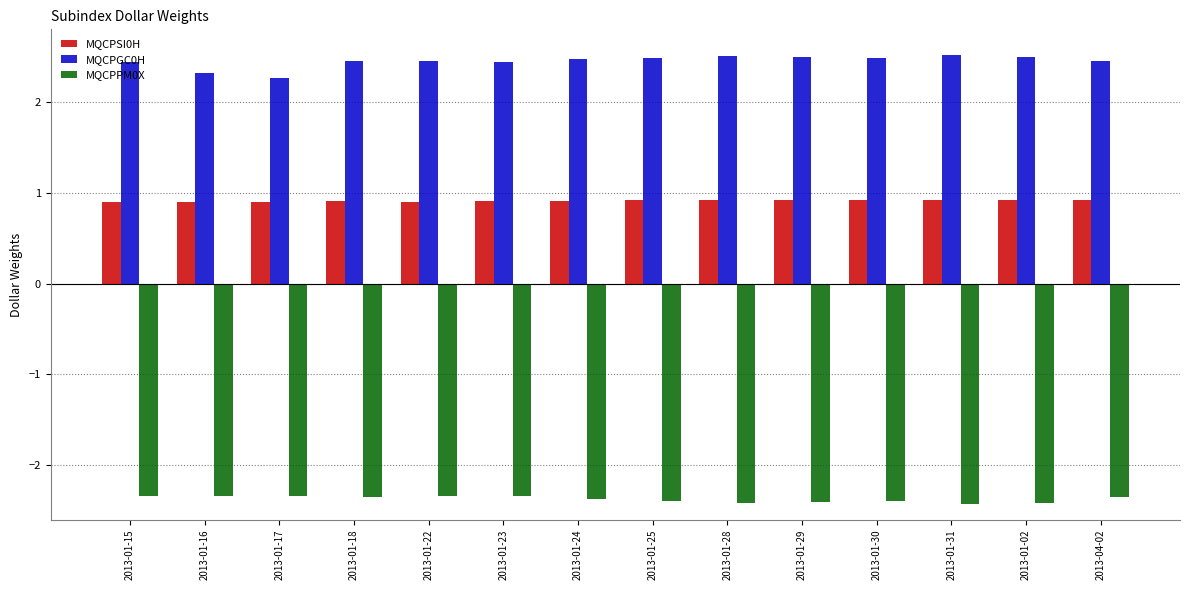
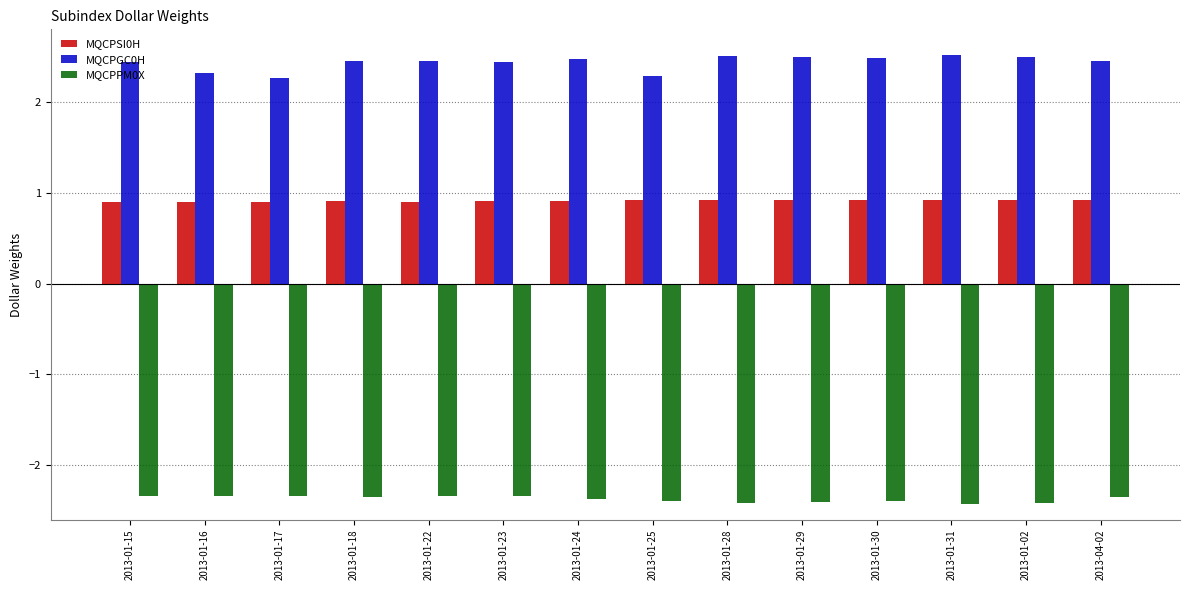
  {
    "MQCPSI0H": {
      "2013-01-15": 0.9,
      "2013-01-16": 0.9,
      "2013-01-17": 0.9,
      "2013-01-18": 0.9,
      "2013-01-22": 0.9,
      "2013-01-23": 0.9,
      "2013-01-24": 0.9,
      "2013-01-25": 0.9,
      "2013-01-28": 0.9,
      "2013-01-29": 0.9,
      "2013-01-30": 0.9,
      "2013-01-31": 0.9,
      "2013-01-02": 0.9,
      "2013-04-02": 0.9
    },
    "MQCPGC0H": {
      "2013-01-15": 2.4,
      "2013-01-16": 2.3,
      "2013-01-17": 2.3,
      "2013-01-18": 2.5,
      "2013-01-22": 2.4,
      "2013-01-23": 2.4,
      "2013-01-24": 2.5,
-     "2013-01-25": 2.5,
+     "2013-01-25": 2.3,
      "2013-01-28": 2.5,
      "2013-01-29": 2.5,
      "2013-01-30": 2.5,
      "2013-01-31": 2.5,
      "2013-01-02": 2.5,
      "2013-04-02": 2.5
    },
    "MQCPPM0X": {
      "2013-01-15": -2.3,
      "2013-01-16": -2.3,
      "2013-01-17": -2.3,
      "2013-01-18": -2.3,
      "2013-01-22": -2.3,
      "2013-01-23": -2.3,
      "2013-01-24": -2.4,
      "2013-01-25": -2.4,
      "2013-01-28": -2.4,
      "2013-01-29": -2.4,
      "2013-01-30": -2.4,
      "2013-01-31": -2.4,
      "2013-01-02": -2.4,
      "2013-04-02": -2.3
    }
  }
